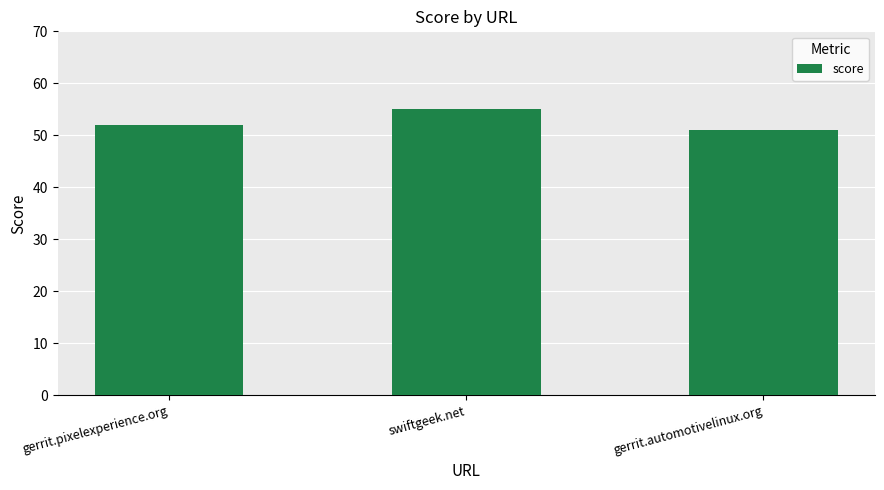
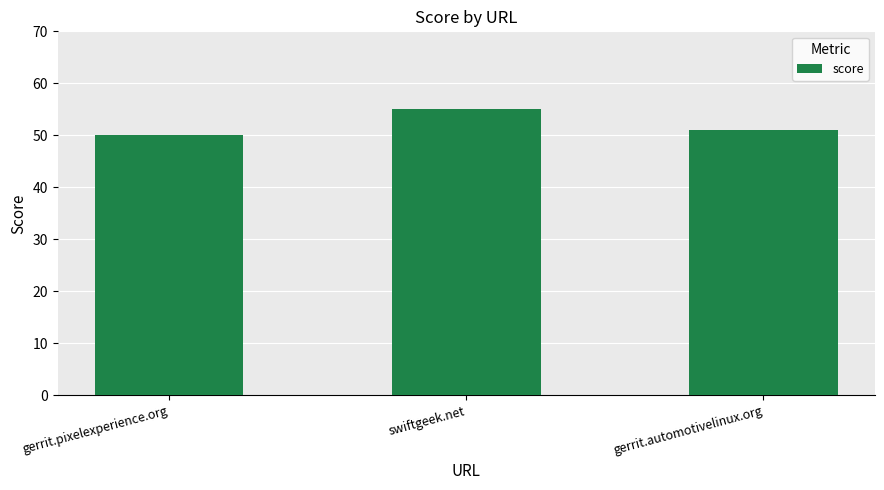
  {
-   "gerrit.pixelexperience.org": 52,
+   "gerrit.pixelexperience.org": 50,
    "swiftgeek.net": 55,
    "gerrit.automotivelinux.org": 51
  }
